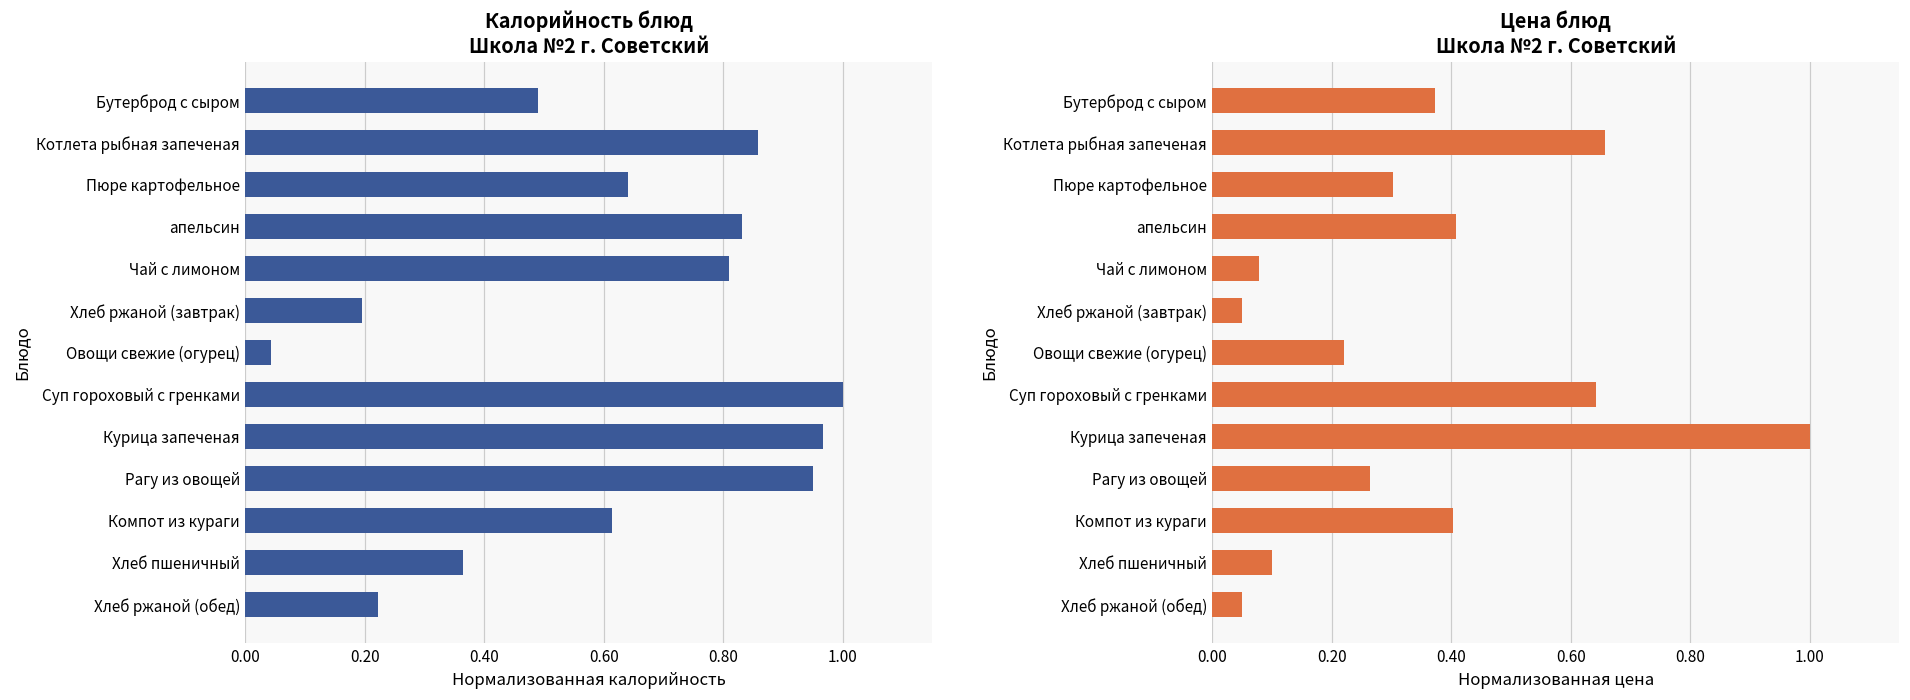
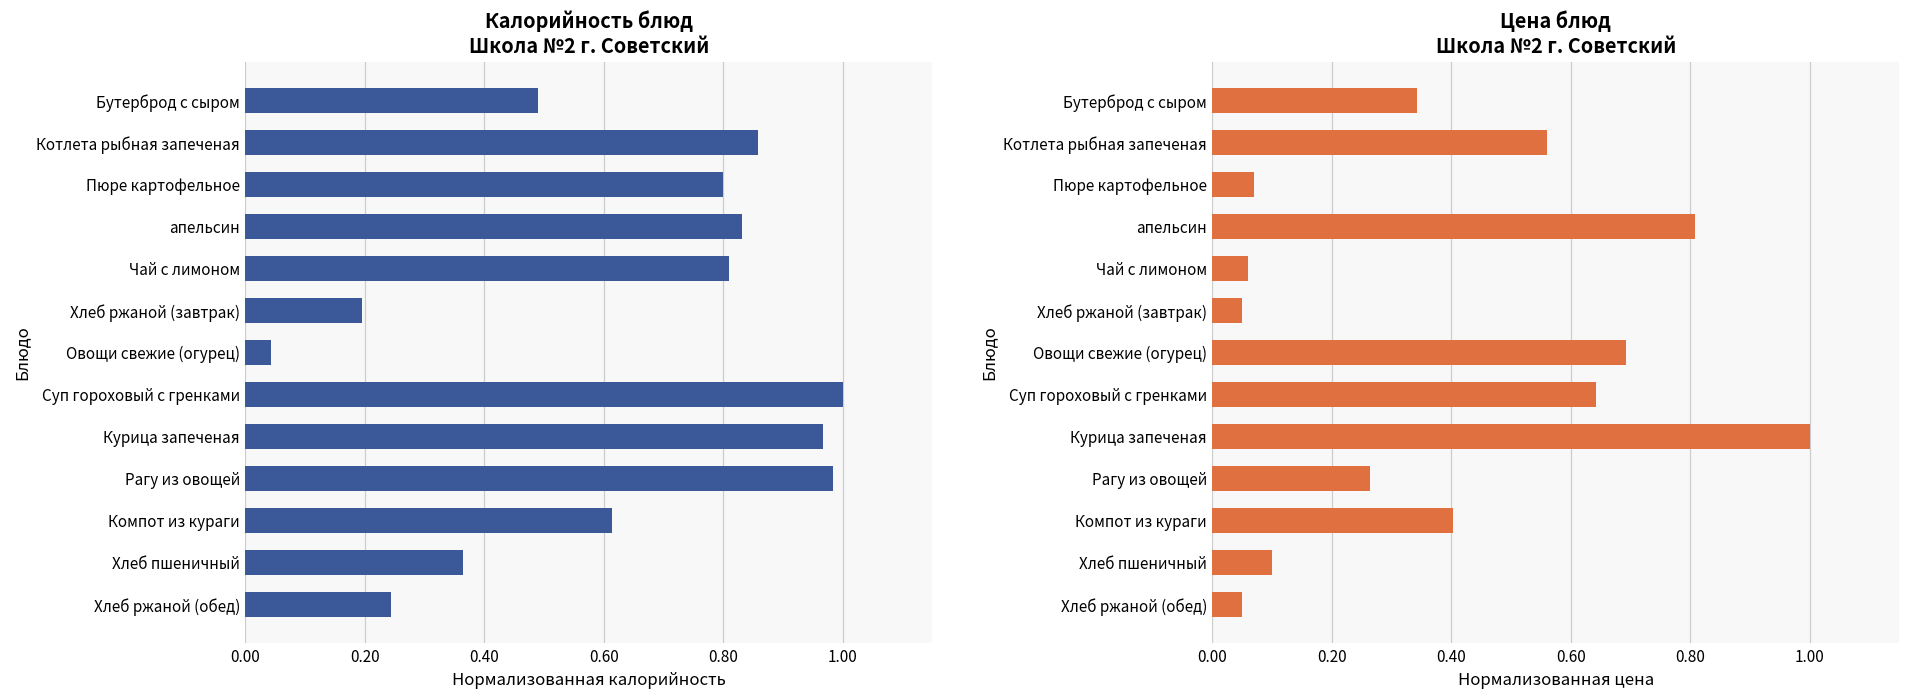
  {
    "Калорийность блюд Школа №2 г. Советский": {
      "Бутерброд с сыром": 0.49,
      "Котлета рыбная запеченая": 0.86,
-     "Пюре картофельное": 0.64,
+     "Пюре картофельное": 0.80,
      "апельсин": 0.83,
      "Чай с лимоном": 0.81,
      "Хлеб ржаной (завтрак)": 0.20,
      "Овощи свежие (огурец)": 0.04,
      "Суп гороховый с гренками": 1.00,
      "Курица запеченая": 0.97,
-     "Рагу из овощей": 0.95,
+     "Рагу из овощей": 0.98,
      "Компот из кураги": 0.61,
      "Хлеб пшеничный": 0.36,
-     "Хлеб ржаной (обед)": 0.22
+     "Хлеб ржаной (обед)": 0.24
    },
    "Цена блюд Школа №2 г. Советский": {
-     "Бутерброд с сыром": 0.37,
-     "Котлета рыбная запеченая": 0.66,
-     "Пюре картофельное": 0.30,
-     "апельсин": 0.41,
-     "Чай с лимоном": 0.08,
+     "Бутерброд с сыром": 0.34,
+     "Котлета рыбная запеченая": 0.56,
+     "Пюре картофельное": 0.07,
+     "апельсин": 0.81,
+     "Чай с лимоном": 0.06,
      "Хлеб ржаной (завтрак)": 0.05,
-     "Овощи свежие (огурец)": 0.22,
+     "Овощи свежие (огурец)": 0.69,
      "Суп гороховый с гренками": 0.64,
      "Курица запеченая": 1.00,
      "Рагу из овощей": 0.26,
      "Компот из кураги": 0.40,
      "Хлеб пшеничный": 0.10,
      "Хлеб ржаной (обед)": 0.05
    }
  }
